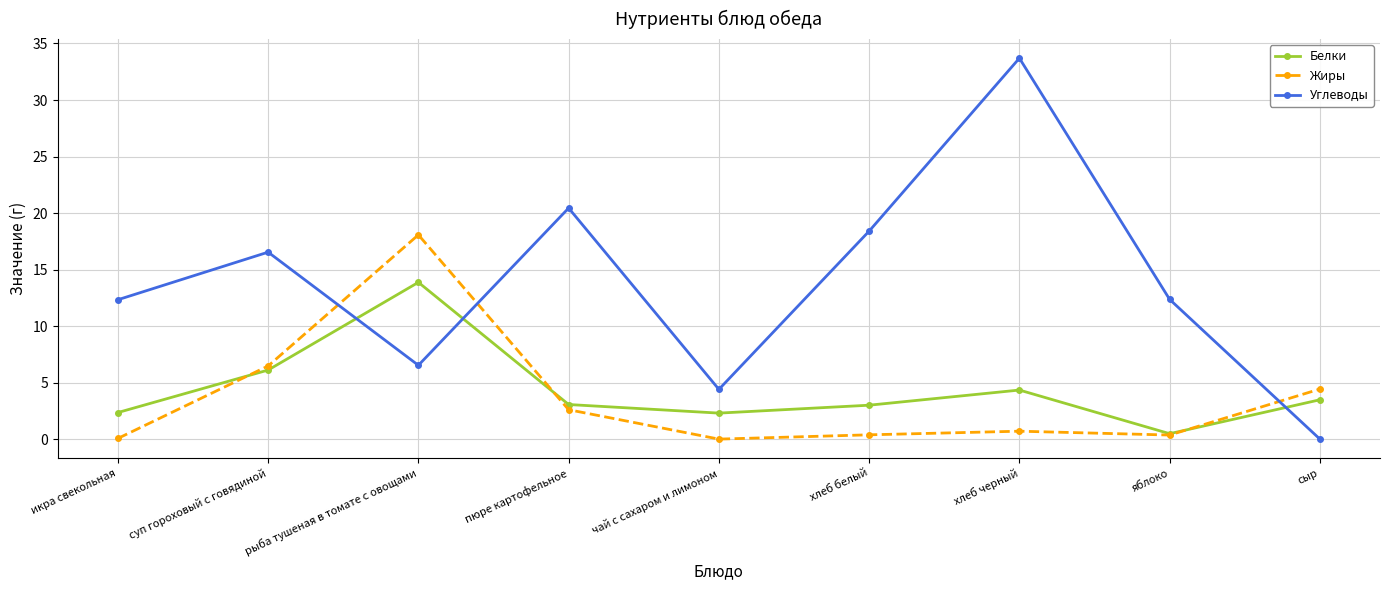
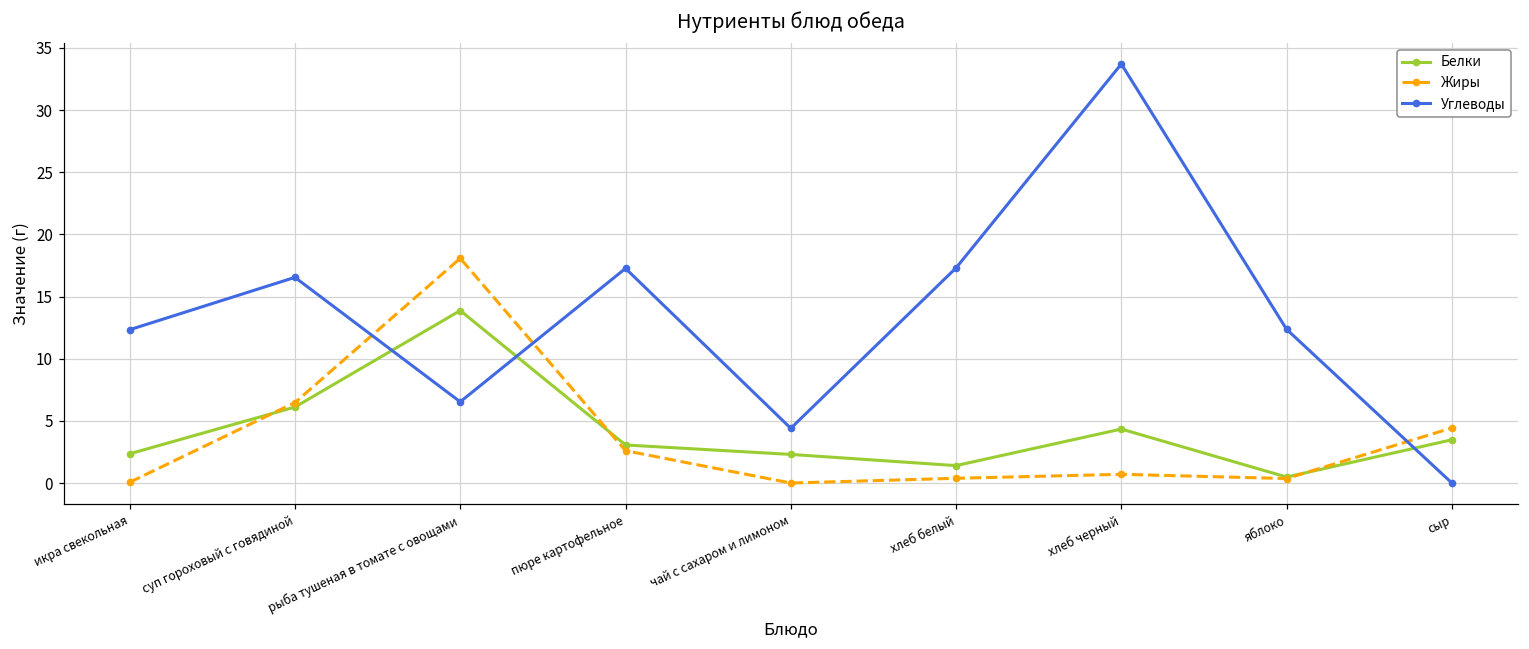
  {
    "Белки": {
      "икра свекольная": 2.4,
      "суп гороховый с говядиной": 6.1,
      "рыба тушеная в томате с овощами": 13.9,
      "пюре картофельное": 3.1,
      "чай с сахаром и лимоном": 2.3,
-     "хлеб белый": 3.0,
+     "хлеб белый": 1.4,
      "хлеб черный": 4.3,
      "сыр": 3.5
    },
    "Жиры": {
      "икра свекольная": 0.1,
      "суп гороховый с говядиной": 6.5,
      "рыба тушеная в томате с овощами": 18.1,
      "пюре картофельное": 2.6,
      "чай с сахаром и лимоном": 0.0,
      "хлеб белый": 0.4,
      "хлеб черный": 0.7,
      "сыр": 4.4
    },
    "Углеводы": {
      "икра свекольная": 12.3,
      "суп гороховый с говядиной": 16.5,
      "рыба тушеная в томате с овощами": 6.5,
-     "пюре картофельное": 20.4,
+     "пюре картофельное": 17.3,
      "чай с сахаром и лимоном": 4.4,
-     "хлеб белый": 18.4,
+     "хлеб белый": 17.3,
      "хлеб черный": 33.7,
      "яблоко": 12.4,
      "сыр": 0.0
    }
  }
